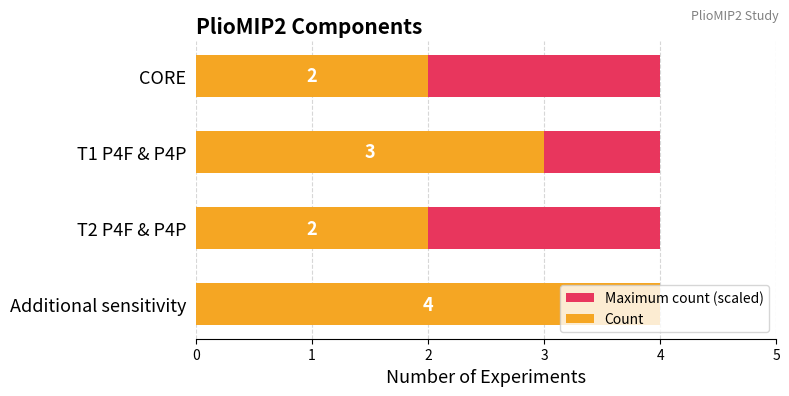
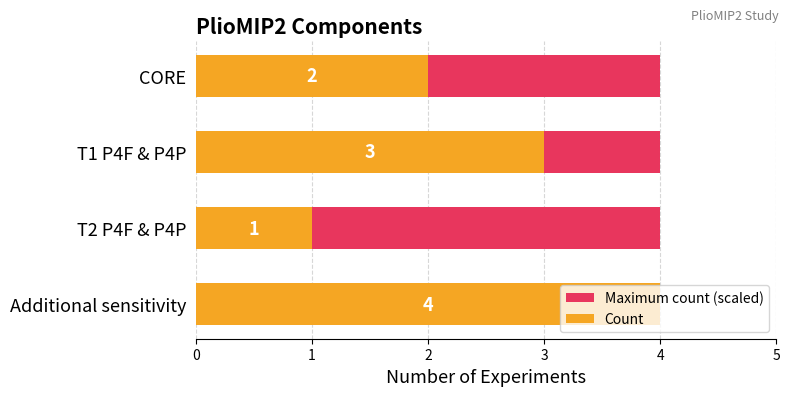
  {
    "Maximum count (scaled)": {
      "CORE": 4.00,
      "T1 P4F & P4P": 4.00,
      "T2 P4F & P4P": 4.00
    },
    "Count": {
-     "T2 P4F & P4P": 2
+     "T2 P4F & P4P": 1
    }
  }
